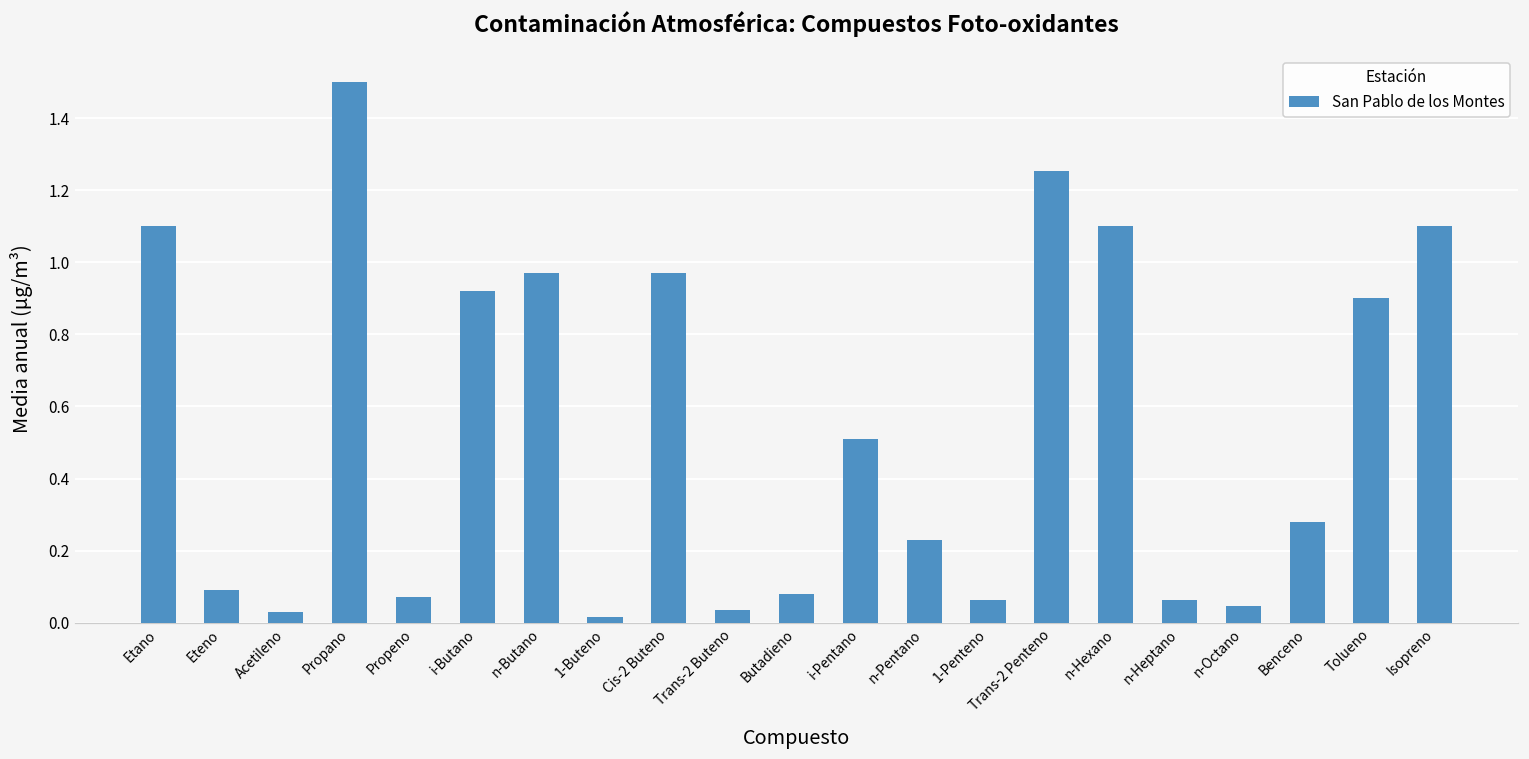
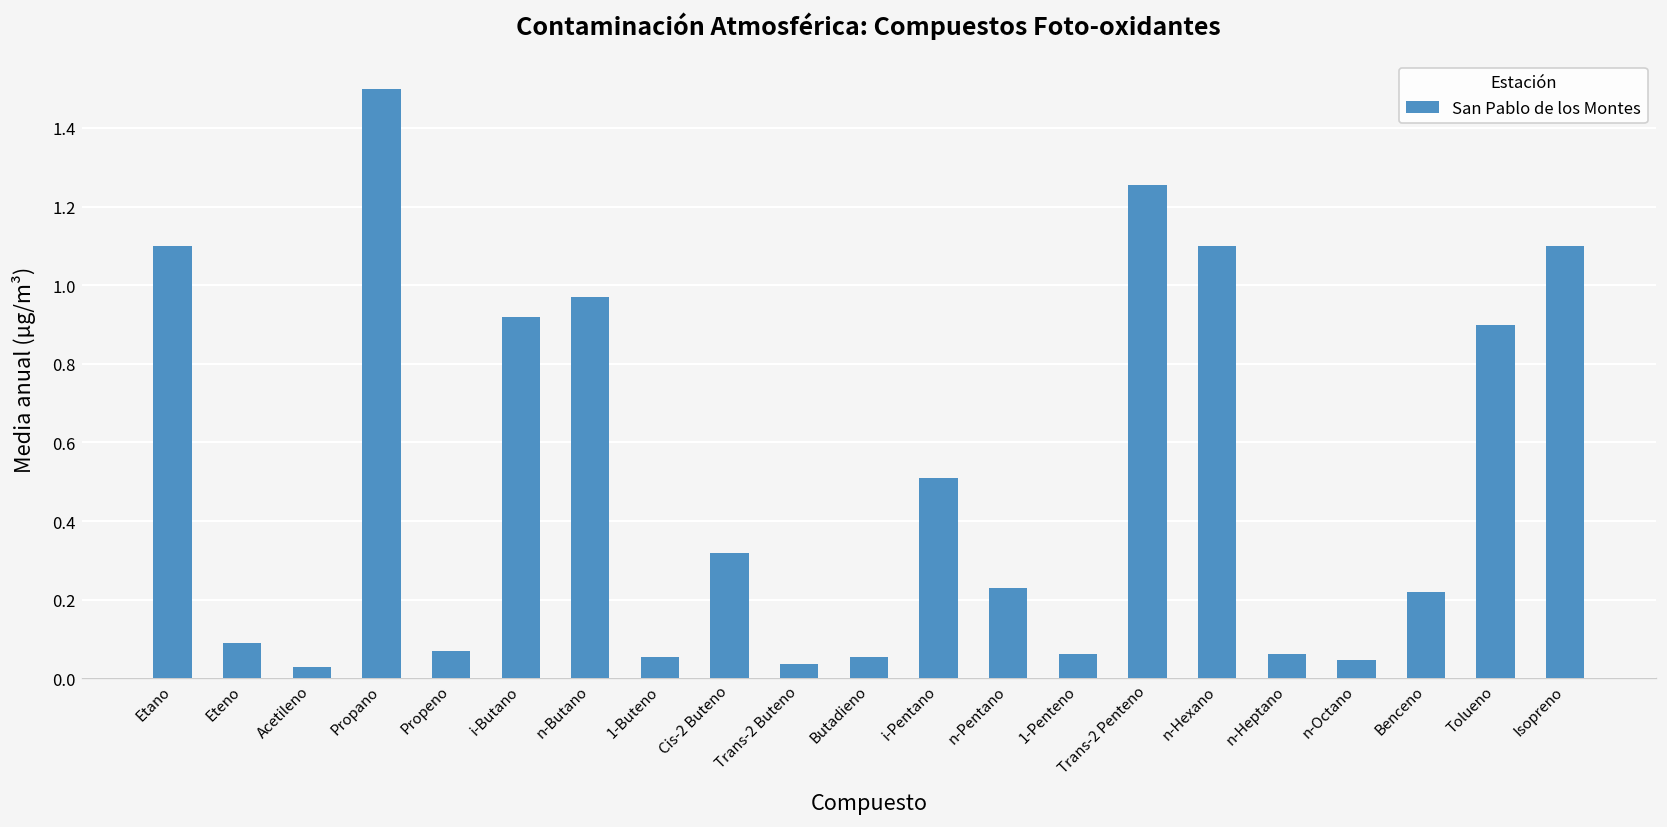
  {
    "Etano": 1.10,
    "Eteno": 0.09,
    "Acetileno": 0.03,
    "Propano": 1.50,
    "Propeno": 0.07,
    "i-Butano": 0.92,
    "n-Butano": 0.97,
-   "1-Buteno": 0.02,
-   "Cis-2 Buteno": 0.97,
+   "1-Buteno": 0.06,
+   "Cis-2 Buteno": 0.32,
    "Trans-2 Buteno": 0.04,
-   "Butadieno": 0.08,
+   "Butadieno": 0.05,
    "i-Pentano": 0.51,
    "n-Pentano": 0.23,
    "1-Penteno": 0.06,
    "Trans-2 Penteno": 1.25,
    "n-Hexano": 1.10,
    "n-Heptano": 0.06,
    "n-Octano": 0.05,
-   "Benceno": 0.28,
+   "Benceno": 0.22,
    "Tolueno": 0.90,
    "Isopreno": 1.10
  }
